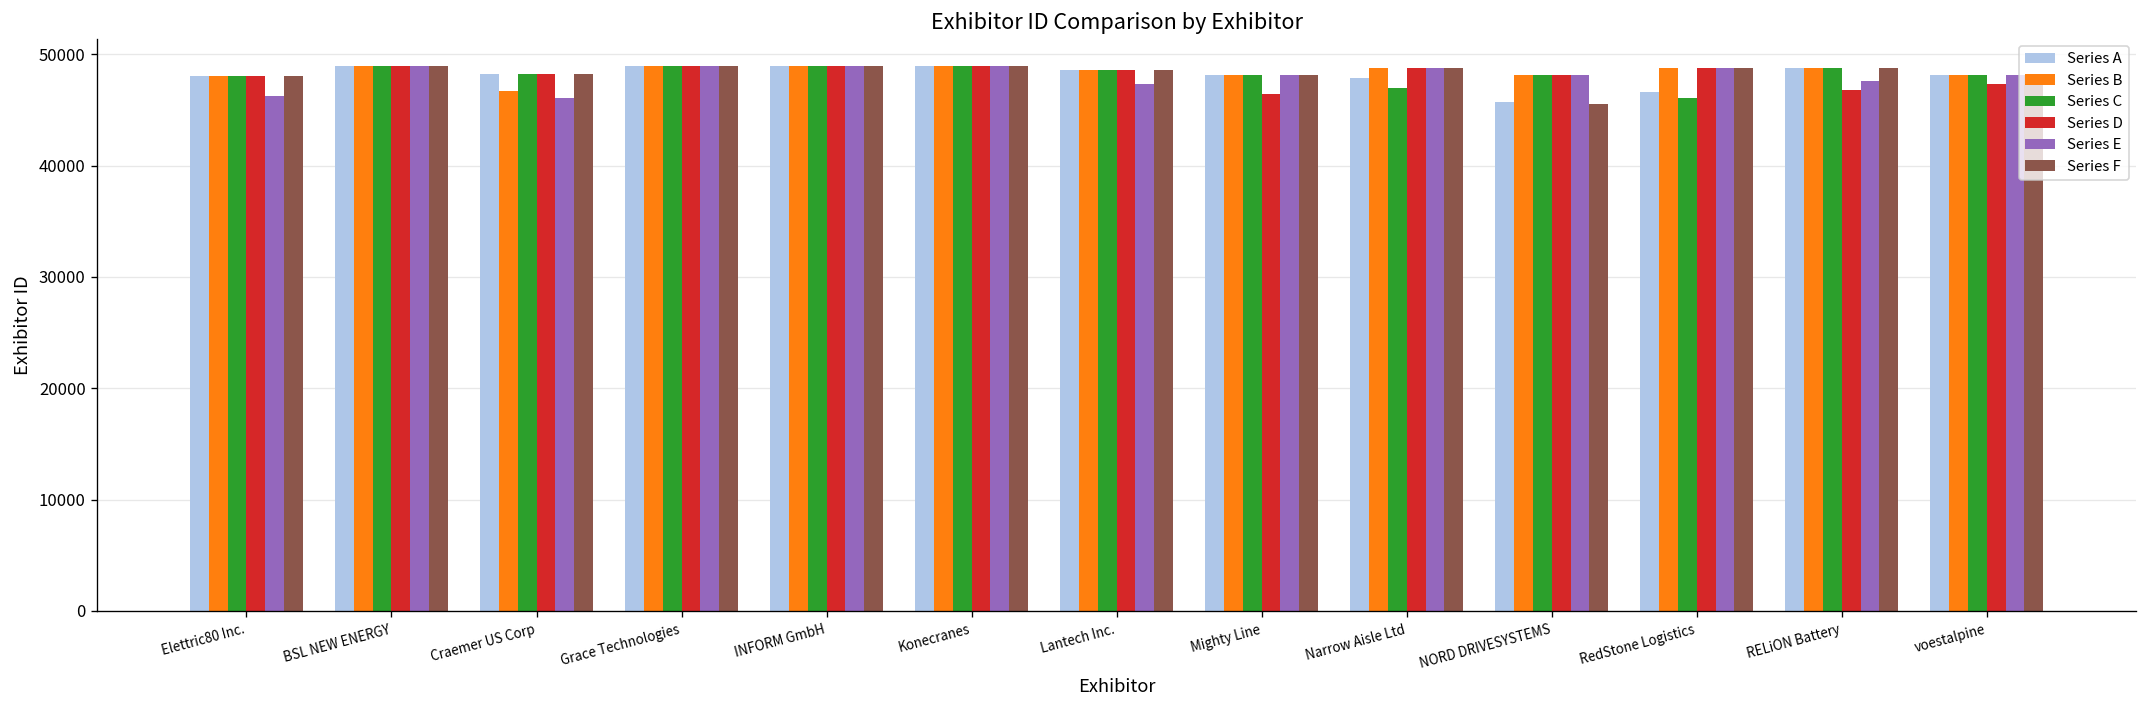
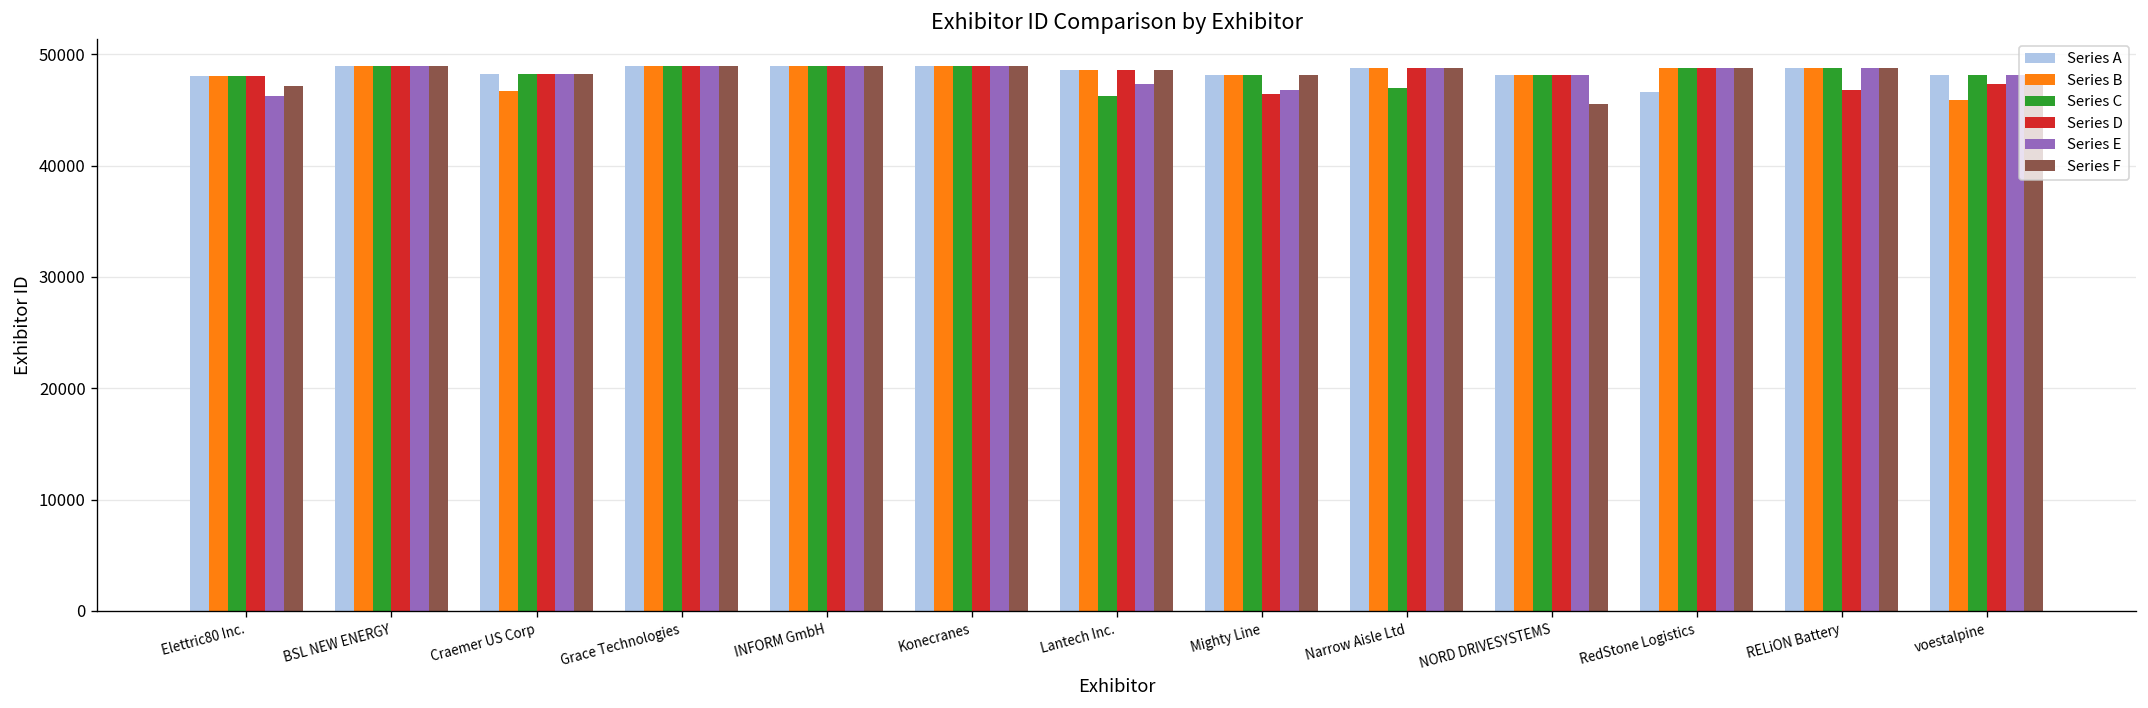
  {
    "Series A": {
      "Elettric80 Inc.": 48000,
      "BSL NEW ENERGY": 49000,
      "Craemer US Corp": 48000,
      "Grace Technologies": 49000,
      "INFORM GmbH": 49000,
      "Konecranes": 49000,
      "Lantech Inc.": 49000,
      "Mighty Line": 48000,
-     "Narrow Aisle Ltd": 48000,
-     "NORD DRIVESYSTEMS": 46000,
+     "Narrow Aisle Ltd": 49000,
+     "NORD DRIVESYSTEMS": 48000,
      "RedStone Logistics": 47000,
      "RELiON Battery": 49000,
      "voestalpine": 48000
    },
    "Series B": {
      "Elettric80 Inc.": 48000,
      "BSL NEW ENERGY": 49000,
      "Craemer US Corp": 47000,
      "Grace Technologies": 49000,
      "INFORM GmbH": 49000,
      "Konecranes": 49000,
      "Lantech Inc.": 49000,
      "Mighty Line": 48000,
      "Narrow Aisle Ltd": 49000,
      "NORD DRIVESYSTEMS": 48000,
      "RedStone Logistics": 49000,
      "RELiON Battery": 49000,
-     "voestalpine": 48000
+     "voestalpine": 46000
    },
    "Series C": {
      "Elettric80 Inc.": 48000,
      "BSL NEW ENERGY": 49000,
      "Craemer US Corp": 48000,
      "Grace Technologies": 49000,
      "INFORM GmbH": 49000,
      "Konecranes": 49000,
-     "Lantech Inc.": 49000,
+     "Lantech Inc.": 46000,
      "Mighty Line": 48000,
      "Narrow Aisle Ltd": 47000,
      "NORD DRIVESYSTEMS": 48000,
-     "RedStone Logistics": 46000,
+     "RedStone Logistics": 49000,
      "RELiON Battery": 49000,
      "voestalpine": 48000
    },
    "Series D": {
      "Elettric80 Inc.": 48000,
      "BSL NEW ENERGY": 49000,
      "Craemer US Corp": 48000,
      "Grace Technologies": 49000,
      "INFORM GmbH": 49000,
      "Konecranes": 49000,
      "Lantech Inc.": 49000,
      "Mighty Line": 46000,
      "Narrow Aisle Ltd": 49000,
      "NORD DRIVESYSTEMS": 48000,
      "RedStone Logistics": 49000,
      "RELiON Battery": 47000,
      "voestalpine": 47000
    },
    "Series E": {
      "Elettric80 Inc.": 46000,
      "BSL NEW ENERGY": 49000,
-     "Craemer US Corp": 46000,
+     "Craemer US Corp": 48000,
      "Grace Technologies": 49000,
      "INFORM GmbH": 49000,
      "Konecranes": 49000,
      "Lantech Inc.": 47000,
-     "Mighty Line": 48000,
+     "Mighty Line": 47000,
      "Narrow Aisle Ltd": 49000,
      "NORD DRIVESYSTEMS": 48000,
      "RedStone Logistics": 49000,
-     "RELiON Battery": 48000,
+     "RELiON Battery": 49000,
      "voestalpine": 48000
    },
    "Series F": {
-     "Elettric80 Inc.": 48000,
+     "Elettric80 Inc.": 47000,
      "BSL NEW ENERGY": 49000,
      "Craemer US Corp": 48000,
      "Grace Technologies": 49000,
      "INFORM GmbH": 49000,
      "Konecranes": 49000,
      "Lantech Inc.": 49000,
      "Mighty Line": 48000,
      "Narrow Aisle Ltd": 49000,
      "NORD DRIVESYSTEMS": 46000,
      "RedStone Logistics": 49000,
      "RELiON Battery": 49000
    }
  }
